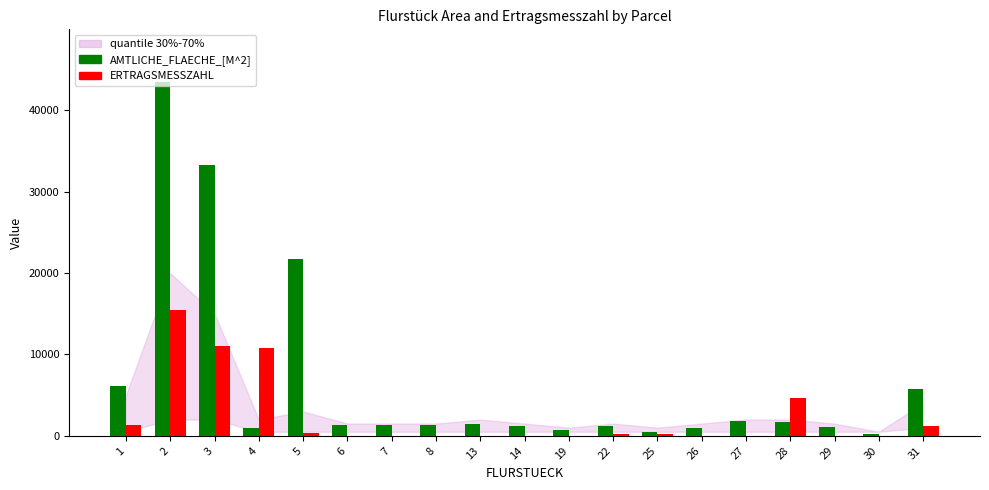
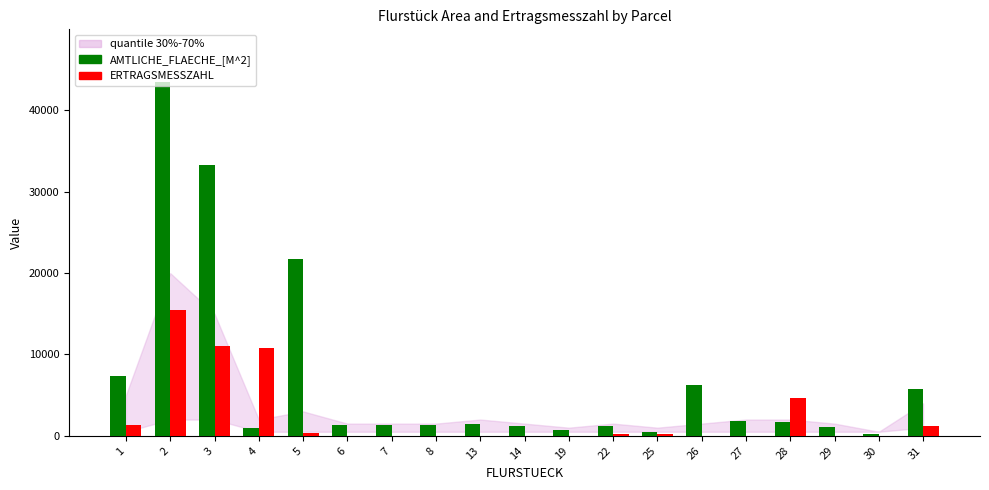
  {
    "AMTLICHE_FLAECHE_[M^2]": {
-     "1": 6000,
+     "1": 7000,
      "3": 33000,
      "4": 1000,
      "5": 22000,
      "6": 1000,
      "7": 1000,
      "8": 1000,
      "13": 2000,
      "14": 1000,
      "19": 1000,
      "22": 1000,
      "25": 1000,
-     "26": 1000,
+     "26": 6000,
      "27": 2000,
      "28": 2000,
      "29": 1000,
      "31": 6000
    },
    "ERTRAGSMESSZAHL": {
      "1": 1000,
      "2": 15000,
      "3": 11000,
      "4": 11000,
      "5": 0,
      "6": 0,
      "7": 0,
      "8": 0,
      "13": 0,
      "14": 0,
      "19": 0,
      "26": 0,
      "27": 0,
      "28": 5000,
      "29": 0,
      "30": 0,
      "31": 1000
    }
  }
